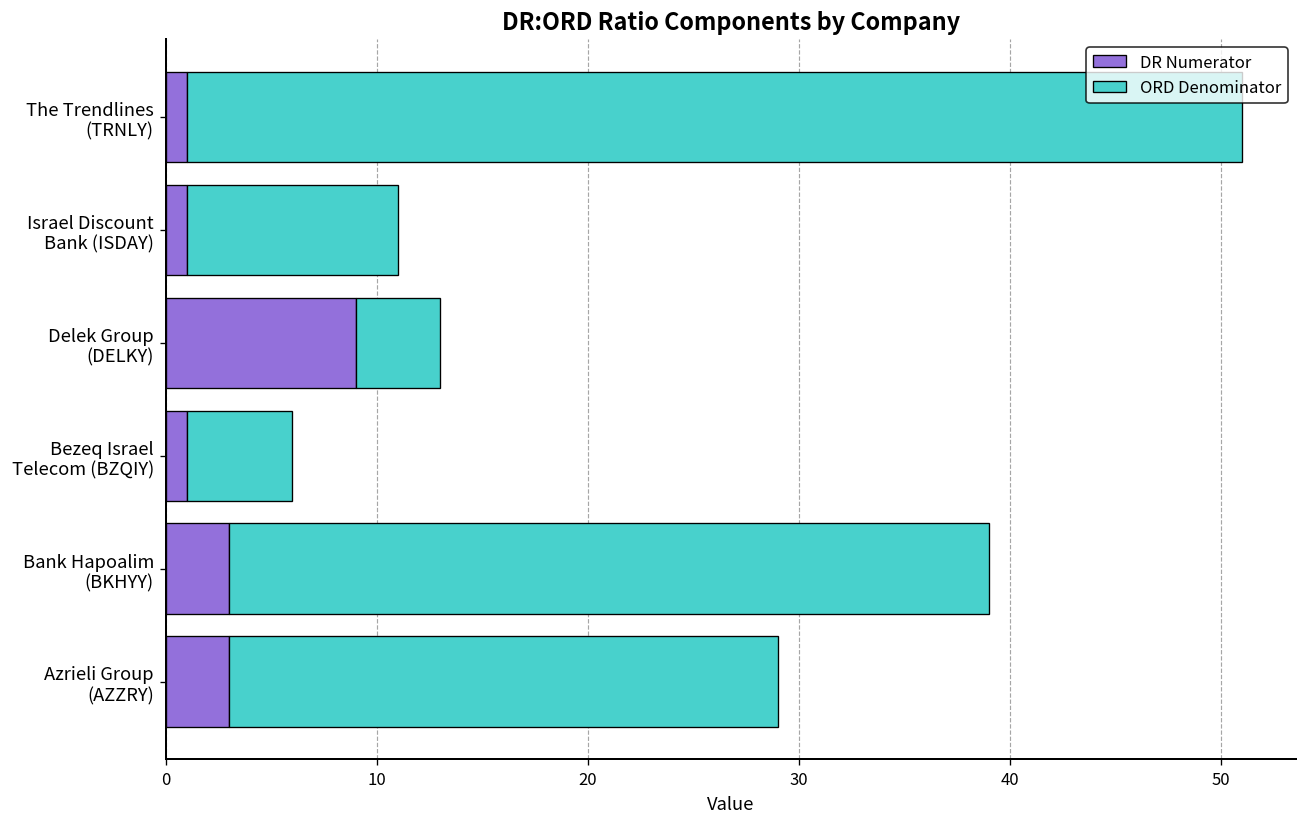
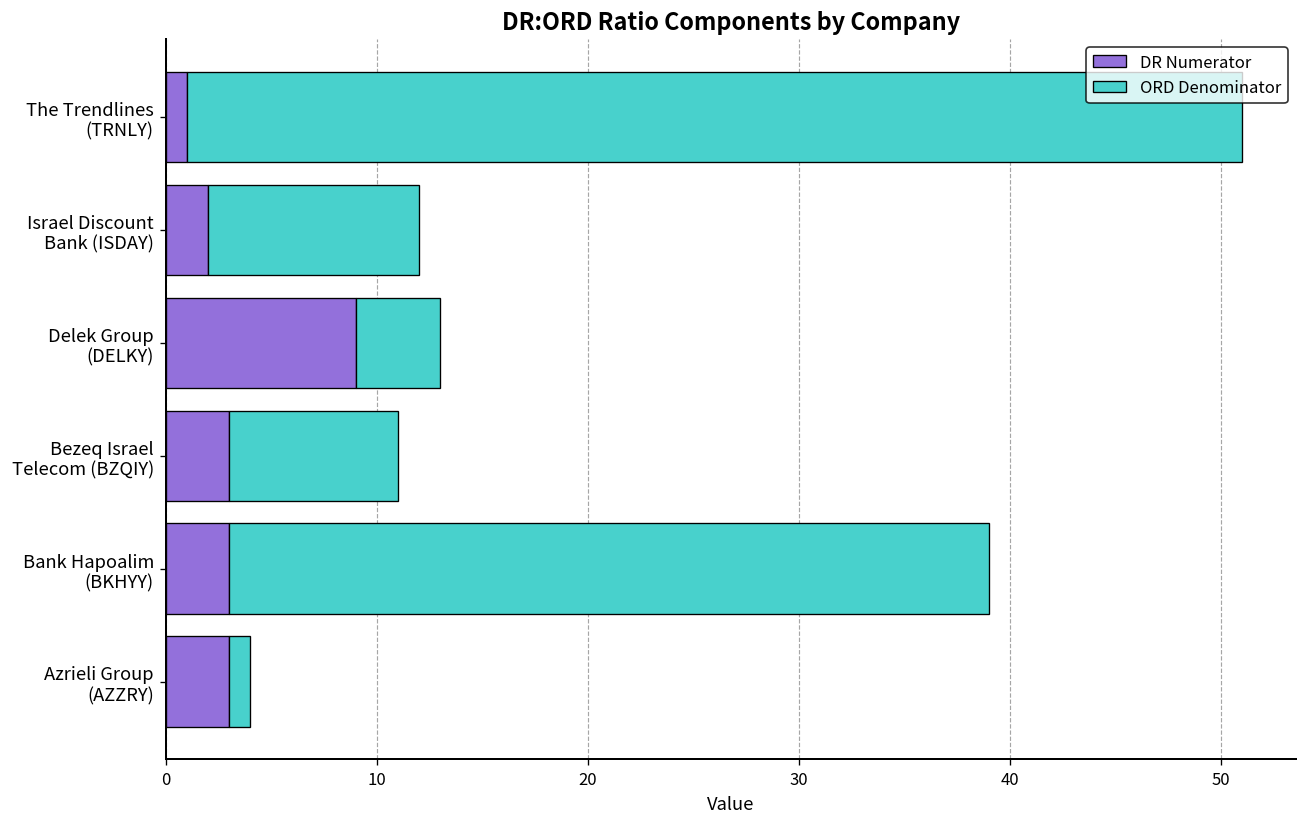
  {
    "DR Numerator": {
      "The Trendlines (TRNLY)": 1,
-     "Israel Discount Bank (ISDAY)": 1,
+     "Israel Discount Bank (ISDAY)": 2,
      "Delek Group (DELKY)": 9,
-     "Bezeq Israel Telecom (BZQIY)": 1,
+     "Bezeq Israel Telecom (BZQIY)": 3,
      "Bank Hapoalim (BKHYY)": 3,
      "Azrieli Group (AZZRY)": 3
    },
    "ORD Denominator": {
      "The Trendlines (TRNLY)": 50,
      "Israel Discount Bank (ISDAY)": 10,
      "Delek Group (DELKY)": 4,
-     "Bezeq Israel Telecom (BZQIY)": 5,
+     "Bezeq Israel Telecom (BZQIY)": 8,
      "Bank Hapoalim (BKHYY)": 36,
-     "Azrieli Group (AZZRY)": 26
+     "Azrieli Group (AZZRY)": 1
    }
  }
